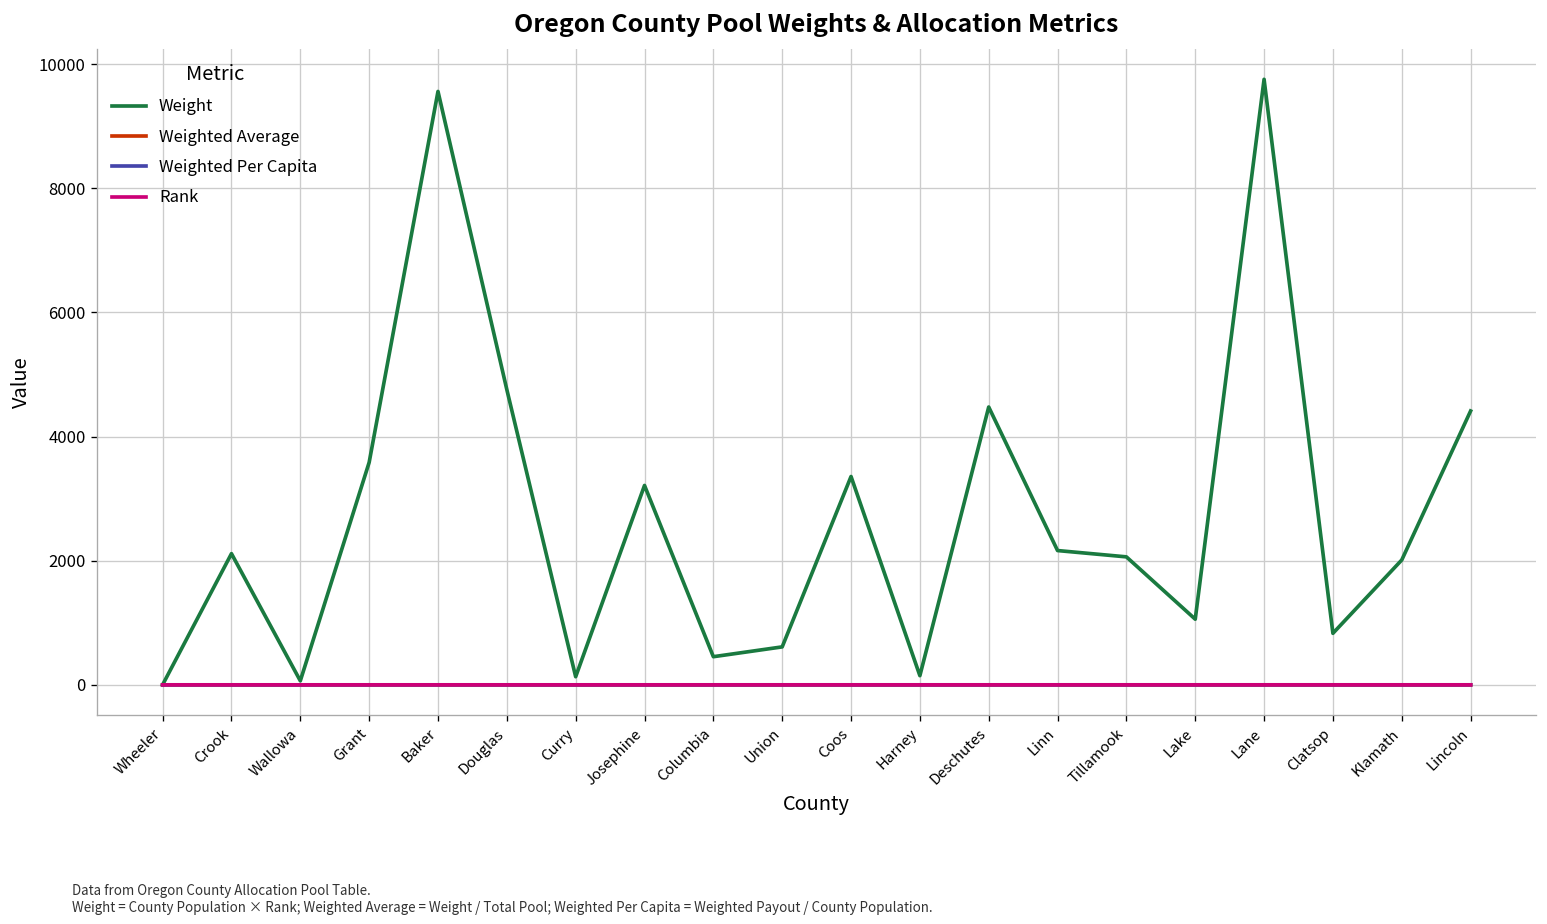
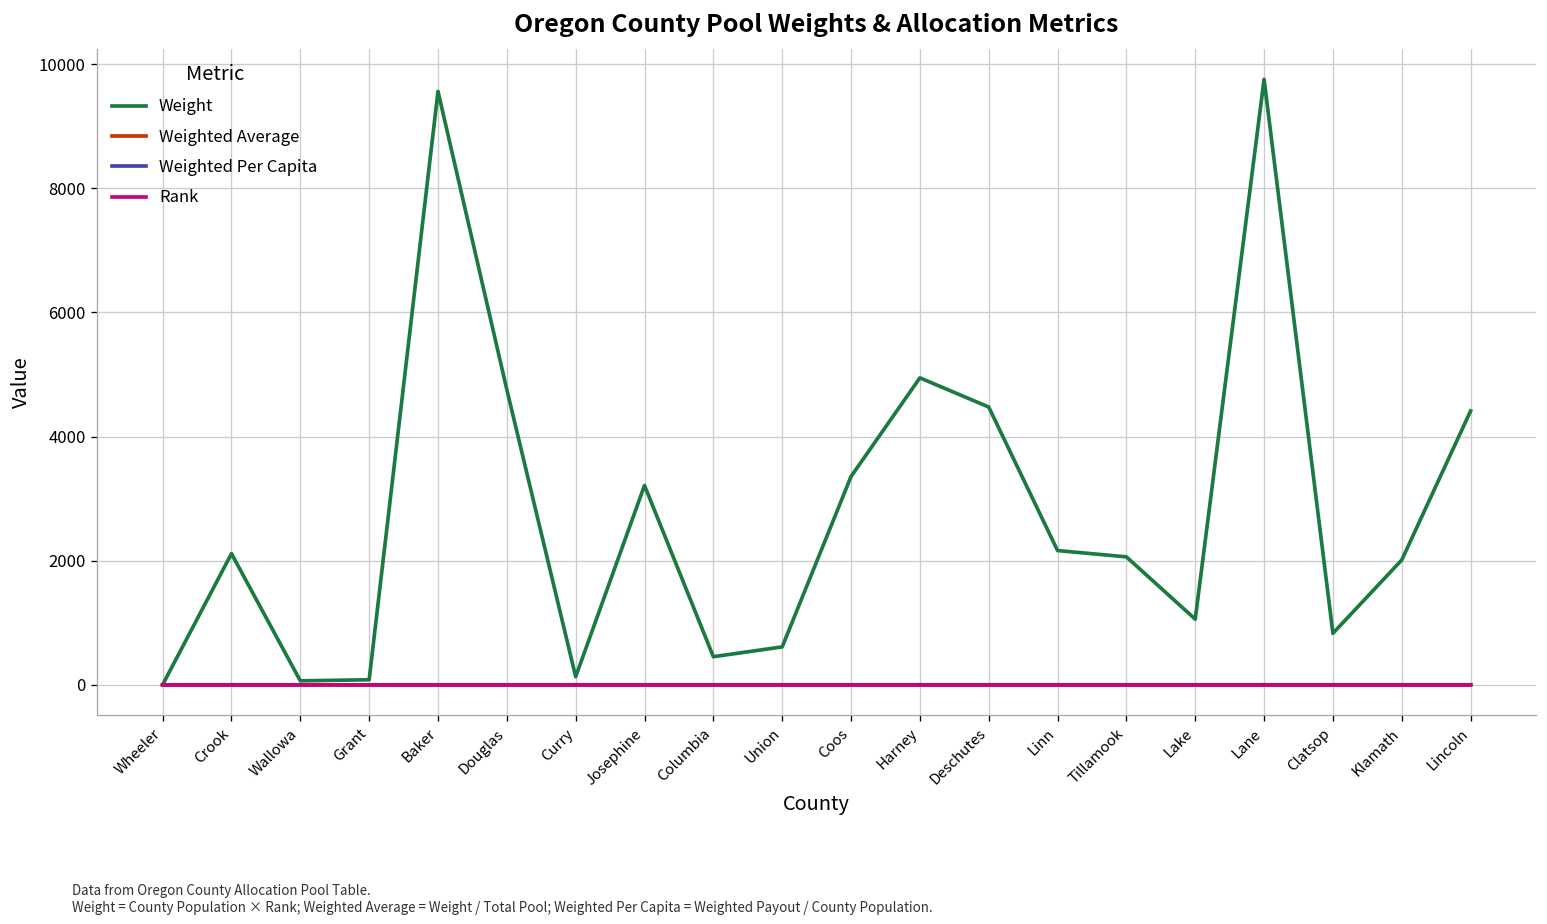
  {
    "Weight": {
      "Crook": 2100,
      "Wallowa": 100,
-     "Grant": 3600,
+     "Grant": 100,
      "Baker": 9600,
      "Douglas": 4800,
      "Curry": 100,
      "Josephine": 3200,
      "Columbia": 500,
      "Union": 600,
      "Coos": 3400,
-     "Harney": 100,
+     "Harney": 4900,
      "Deschutes": 4500,
      "Linn": 2200,
      "Tillamook": 2100,
      "Lake": 1100,
      "Lane": 9800,
      "Clatsop": 800,
      "Klamath": 2000,
      "Lincoln": 4400
    },
    "Rank": {
      "Crook": 0,
      "Wallowa": 0,
      "Grant": 0,
      "Baker": 0,
      "Douglas": 0,
      "Curry": 0,
      "Josephine": 0,
      "Columbia": 0,
      "Union": 0,
      "Coos": 0,
      "Harney": 0,
      "Deschutes": 0,
      "Linn": 0,
      "Tillamook": 0,
      "Lake": 0,
      "Lane": 0,
      "Clatsop": 0,
      "Klamath": 0,
      "Lincoln": 0
    }
  }
